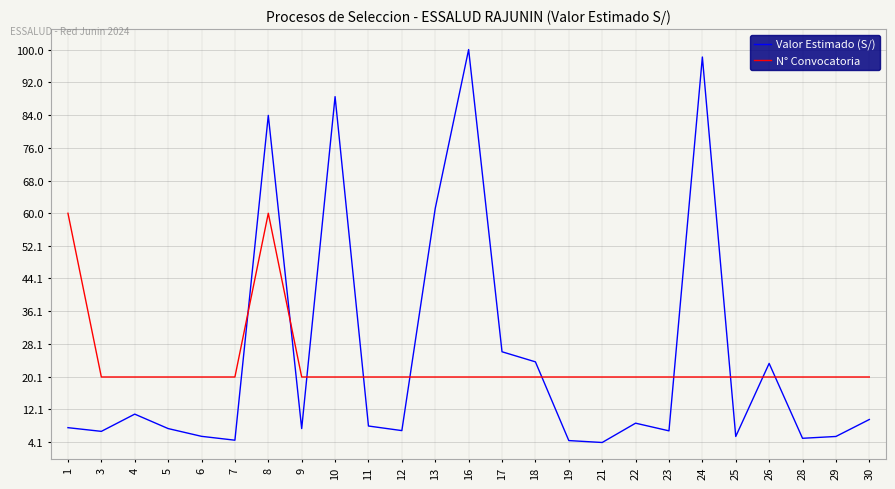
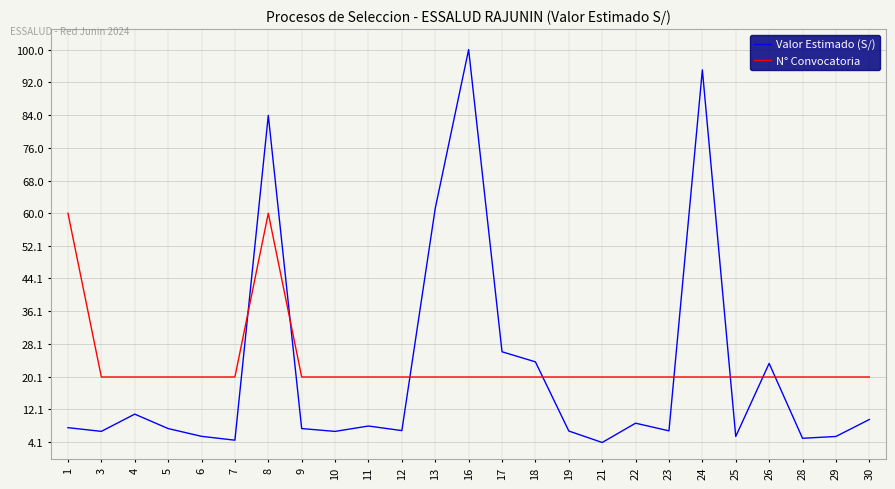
  {
    "Valor Estimado (S/)": {
      "1": 8,
      "3": 7,
      "4": 11,
      "5": 7,
      "6": 6,
      "7": 5,
      "8": 84,
      "9": 7,
-     "10": 88,
+     "10": 7,
      "11": 8,
      "12": 7,
      "13": 61,
      "16": 100,
      "17": 26,
      "18": 24,
-     "19": 4,
+     "19": 7,
      "21": 4,
      "22": 9,
      "23": 7,
-     "24": 98,
+     "24": 95,
      "25": 5,
      "26": 23,
      "28": 5,
      "29": 5,
      "30": 10
    },
    "N° Convocatoria": {
      "1": 60,
      "3": 20,
      "4": 20,
      "5": 20,
      "6": 20,
      "7": 20,
      "8": 60,
      "9": 20,
      "10": 20,
      "11": 20,
      "12": 20,
      "13": 20,
      "16": 20,
      "17": 20,
      "18": 20,
      "19": 20,
      "21": 20,
      "22": 20,
      "23": 20,
      "24": 20,
      "25": 20,
      "26": 20,
      "28": 20,
      "29": 20,
      "30": 20
    }
  }
